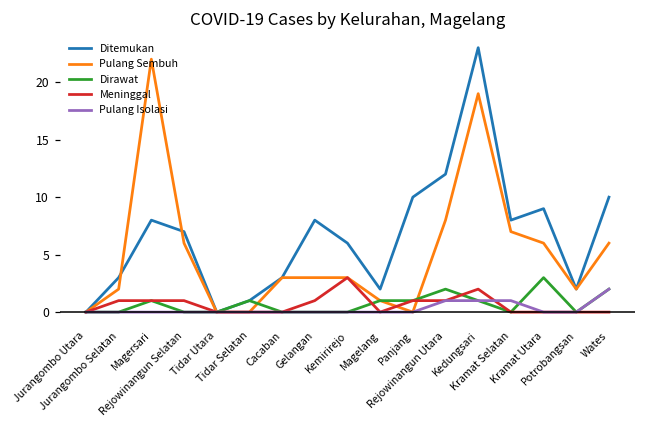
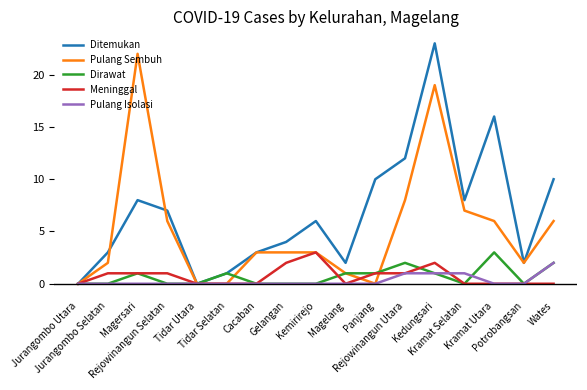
  {
    "Ditemukan": {
      "Jurangombo Selatan": 3,
      "Magersari": 8,
      "Rejowinangun Selatan": 7,
-     "Gelangan": 8,
+     "Gelangan": 4,
      "Kemirirejo": 6,
      "Magelang": 2,
      "Panjang": 10,
      "Rejowinangun Utara": 12,
      "Kedungsari": 23,
      "Kramat Selatan": 8,
-     "Kramat Utara": 9,
+     "Kramat Utara": 16,
      "Wates": 10
    },
    "Pulang Sembuh": {
      "Jurangombo Selatan": 2,
      "Magersari": 22,
      "Rejowinangun Selatan": 6,
      "Gelangan": 3,
      "Rejowinangun Utara": 8,
      "Kedungsari": 19,
      "Kramat Selatan": 7,
      "Kramat Utara": 6,
      "Wates": 6
    },
    "Dirawat": {
      "Rejowinangun Utara": 2,
      "Kramat Utara": 3
    },
    "Meninggal": {
      "Jurangombo Selatan": 1,
      "Rejowinangun Selatan": 1,
-     "Gelangan": 1,
+     "Gelangan": 2,
      "Kedungsari": 2,
      "Wates": 0
    },
    "Pulang Isolasi": {
      "Magersari": 0,
      "Kramat Selatan": 1
    }
  }
